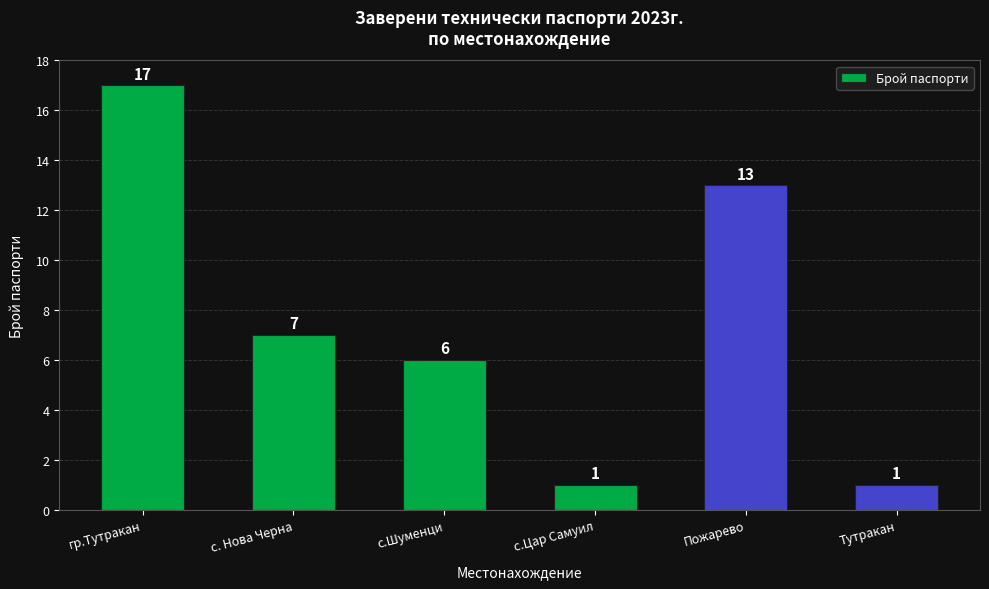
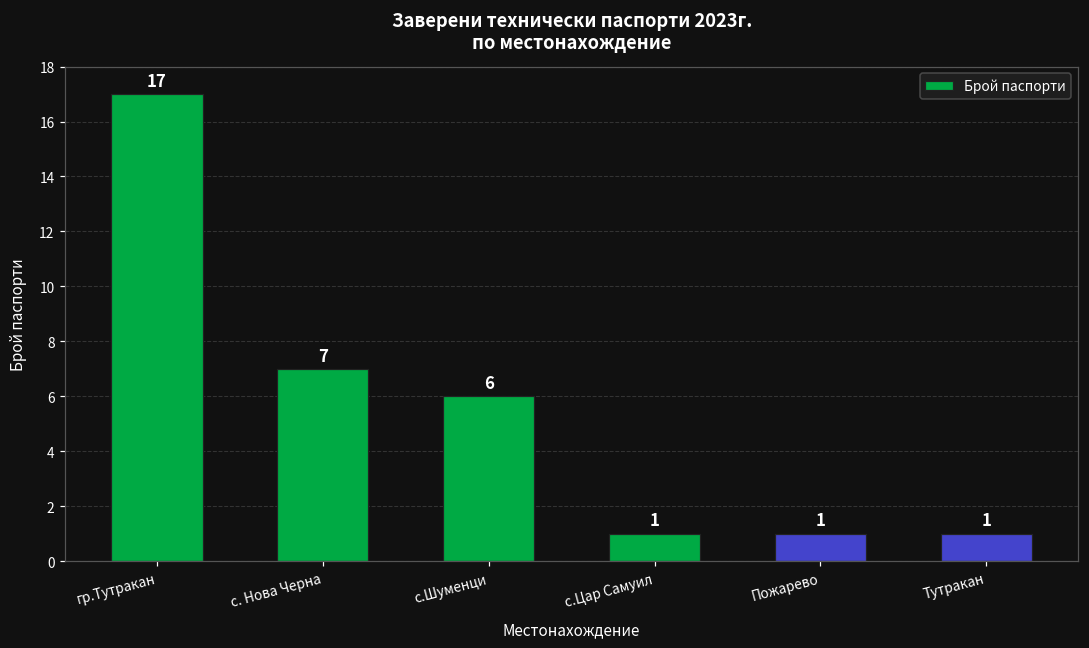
  {
    "гр.Тутракан": 17,
    "с. Нова Черна": 7,
    "с.Шуменци": 6,
    "с.Цар Самуил": 1,
-   "Пожарево": 13,
+   "Пожарево": 1,
    "Тутракан": 1
  }
